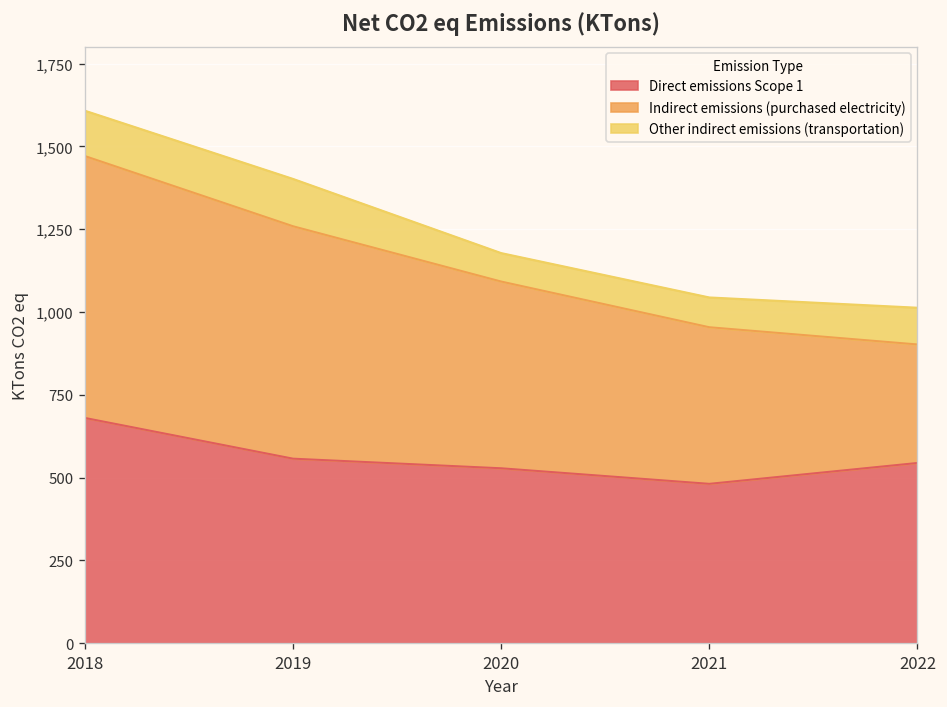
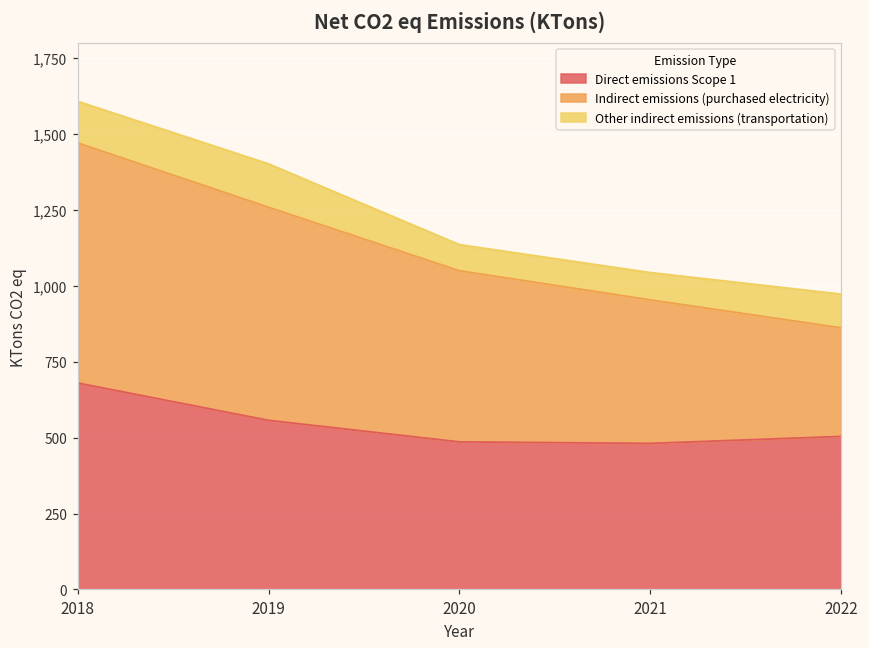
  {
    "Direct emissions Scope 1": {
      "2018": 680,
      "2019": 560,
-     "2020": 530,
+     "2020": 490,
      "2021": 480,
-     "2022": 540
+     "2022": 500
    }
  }
